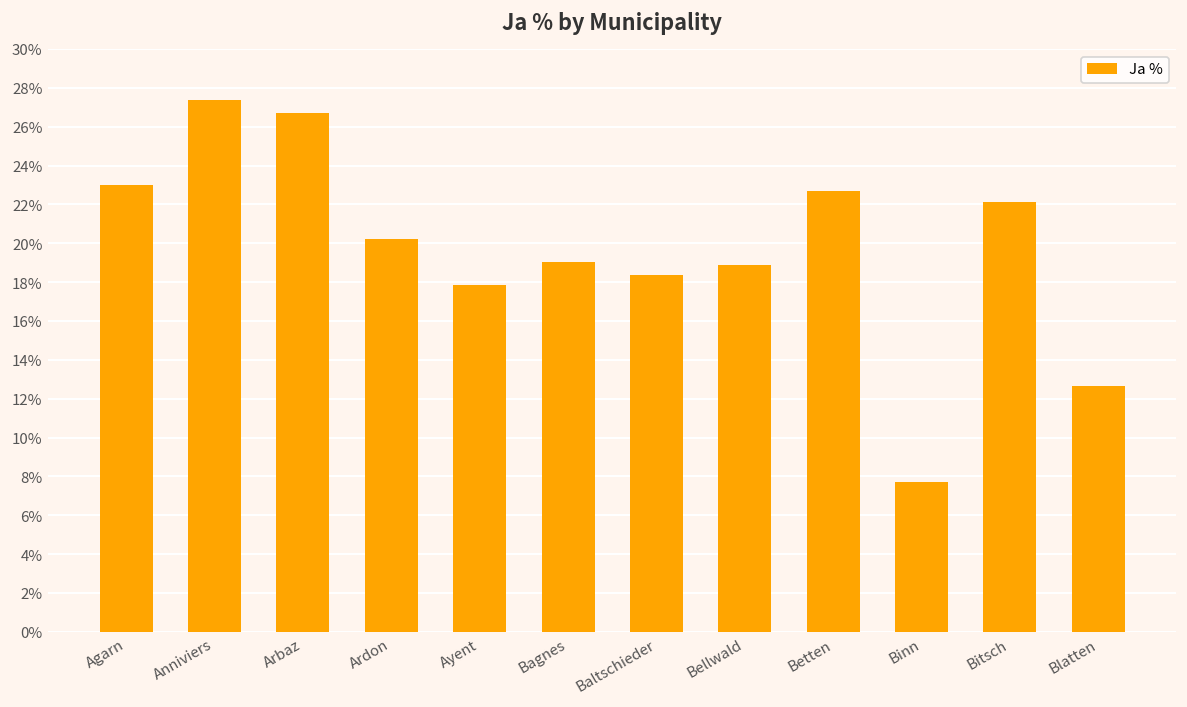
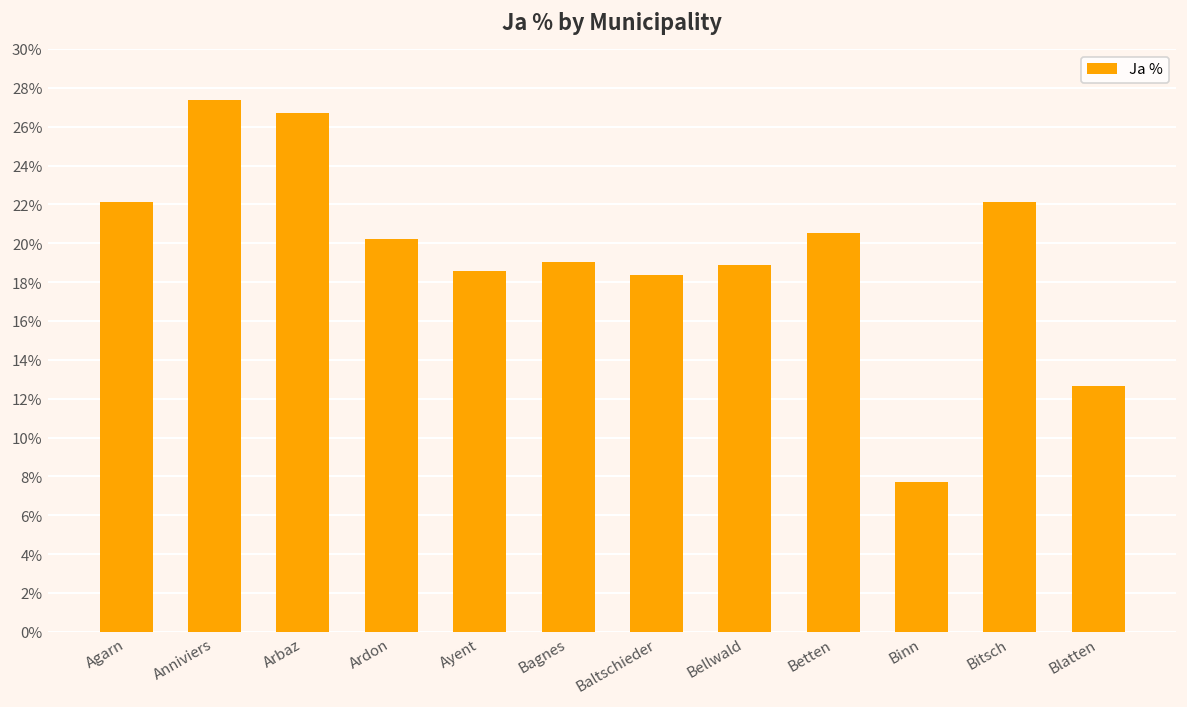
  {
-   "Agarn": "23.0%",
+   "Agarn": "22.1%",
    "Anniviers": "27.4%",
    "Arbaz": "26.7%",
    "Ardon": "20.2%",
-   "Ayent": "17.9%",
+   "Ayent": "18.6%",
    "Bagnes": "19.0%",
    "Baltschieder": "18.4%",
    "Bellwald": "18.9%",
-   "Betten": "22.7%",
+   "Betten": "20.5%",
    "Binn": "7.7%",
    "Bitsch": "22.1%",
    "Blatten": "12.6%"
  }
